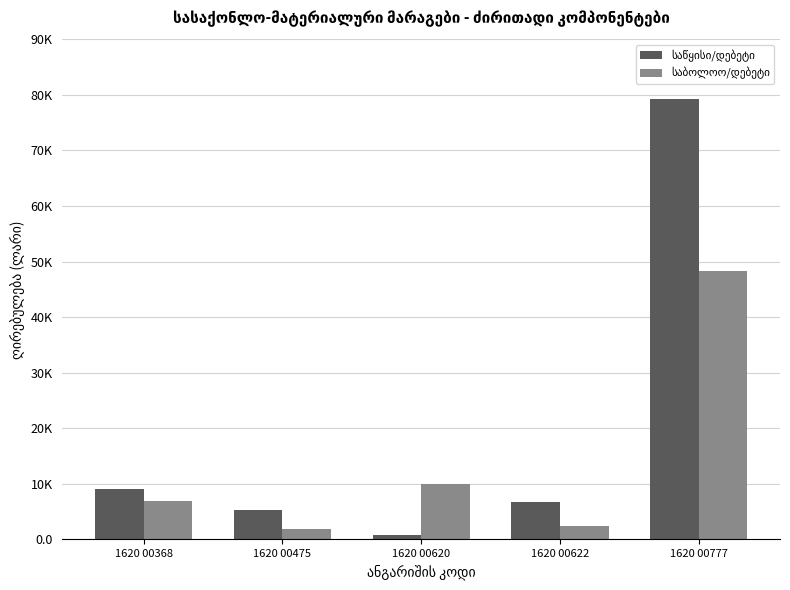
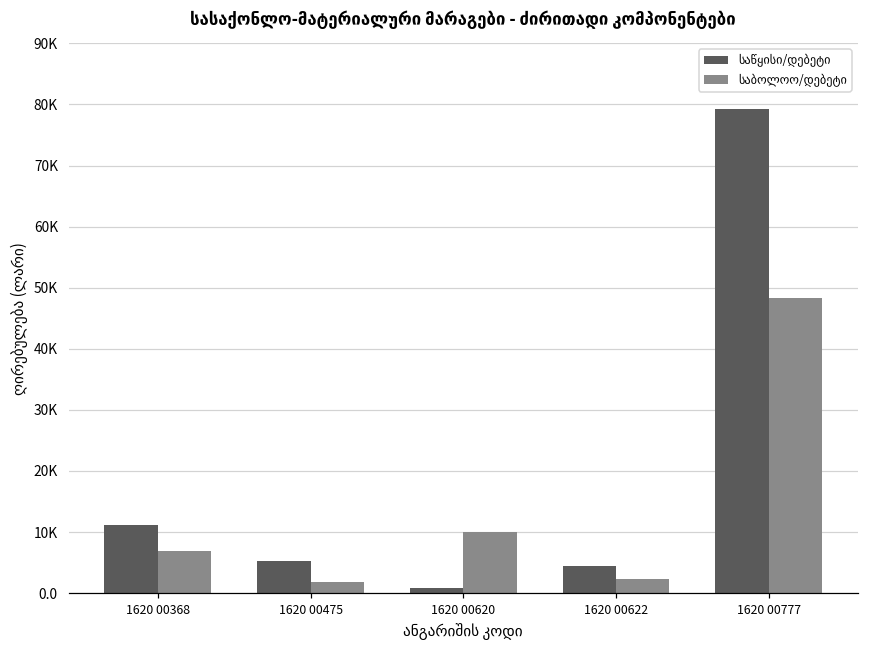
  {
    "საწყისი/დებეტი": {
-     "1620 00368": 9000,
+     "1620 00368": 11000,
      "1620 00475": 5000,
      "1620 00620": 1000,
-     "1620 00622": 7000,
+     "1620 00622": 4000,
      "1620 00777": 79000
    },
    "საბოლოო/დებეტი": {
      "1620 00368": 7000,
      "1620 00475": 2000,
      "1620 00620": 10000,
      "1620 00622": 2000,
      "1620 00777": 48000
    }
  }
